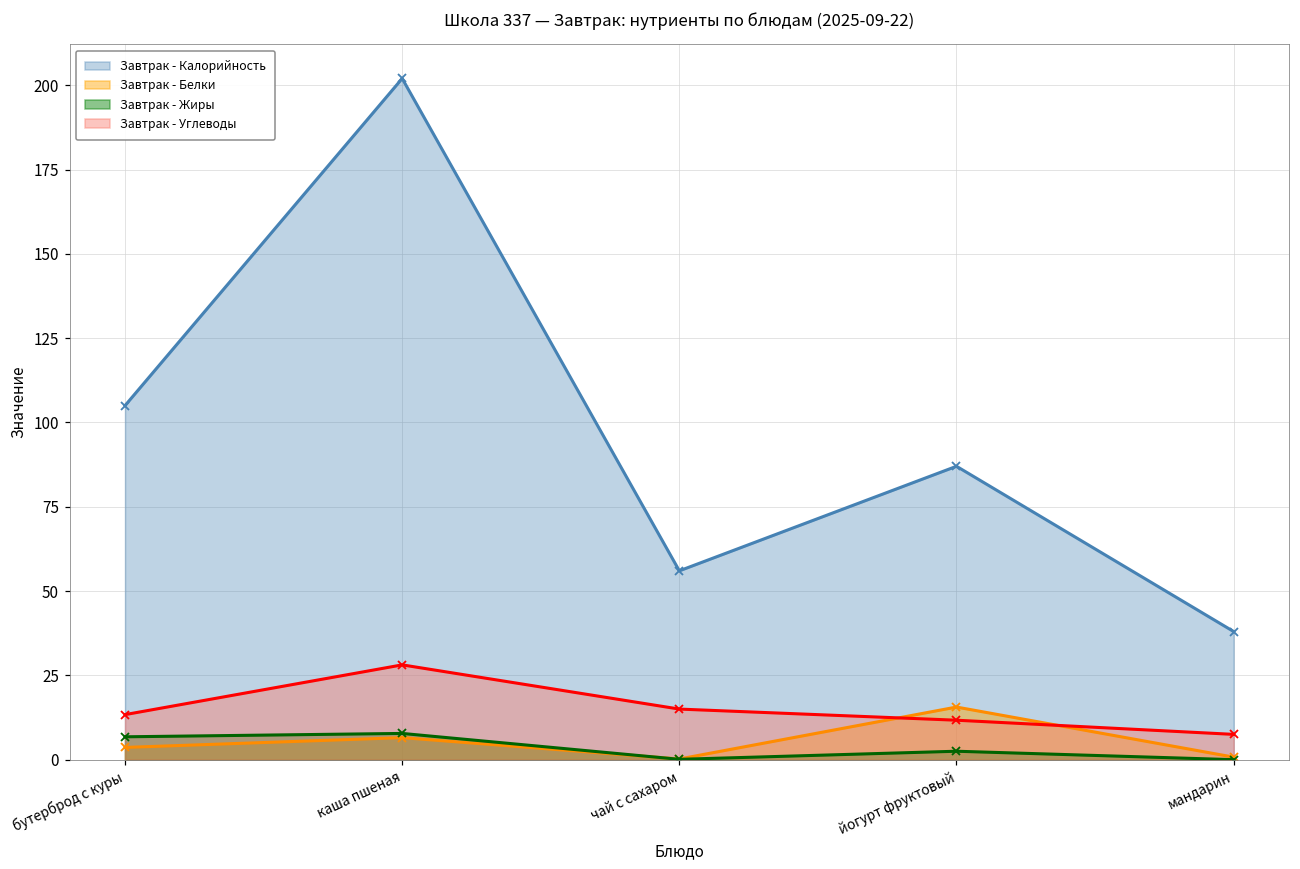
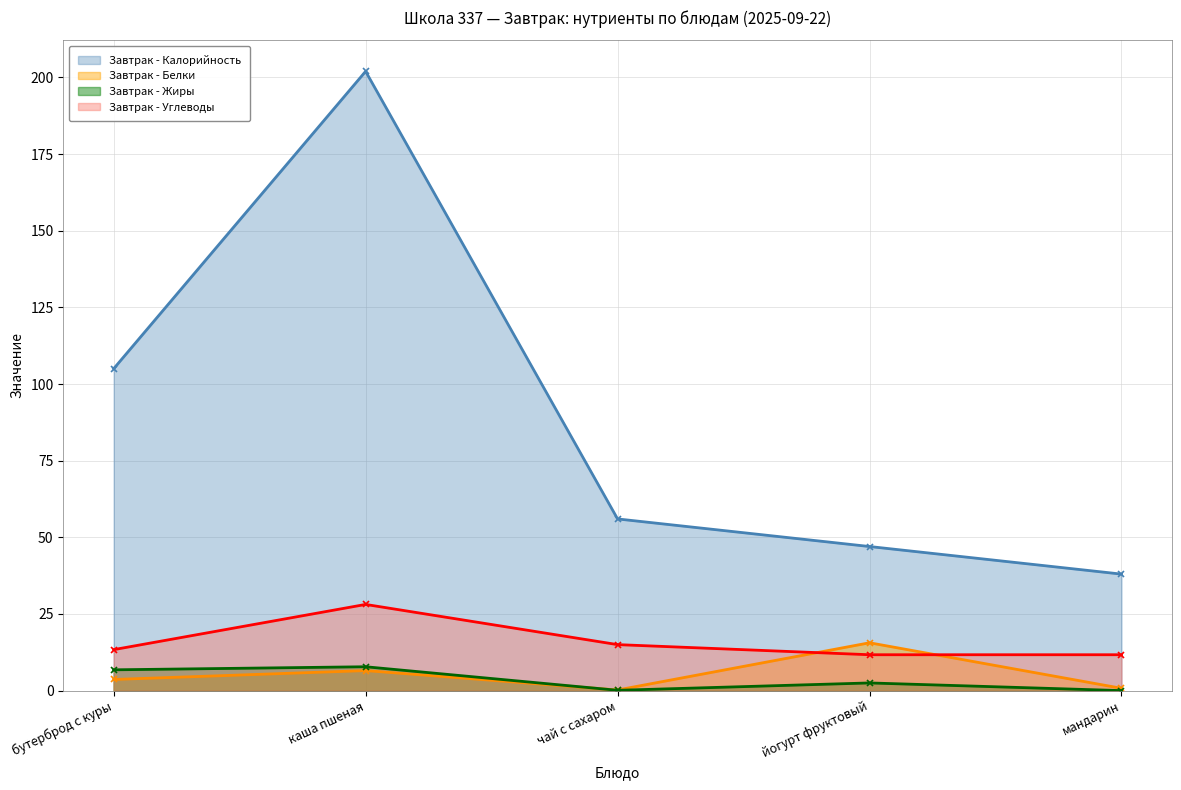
  {
    "Завтрак - Калорийность": {
      "бутерброд с куры": 105,
      "каша пшеная": 202,
      "чай с сахаром": 56,
-     "йогурт фруктовый": 87,
+     "йогурт фруктовый": 47,
      "мандарин": 38
    },
    "Завтрак - Белки": {
      "бутерброд с куры": 4,
      "каша пшеная": 7,
      "йогурт фруктовый": 16
    },
    "Завтрак - Жиры": {
      "бутерброд с куры": 7,
      "каша пшеная": 8,
      "йогурт фруктовый": 3
    },
    "Завтрак - Углеводы": {
      "бутерброд с куры": 13,
      "каша пшеная": 28,
      "чай с сахаром": 15,
      "йогурт фруктовый": 12,
-     "мандарин": 8
+     "мандарин": 12
    }
  }
